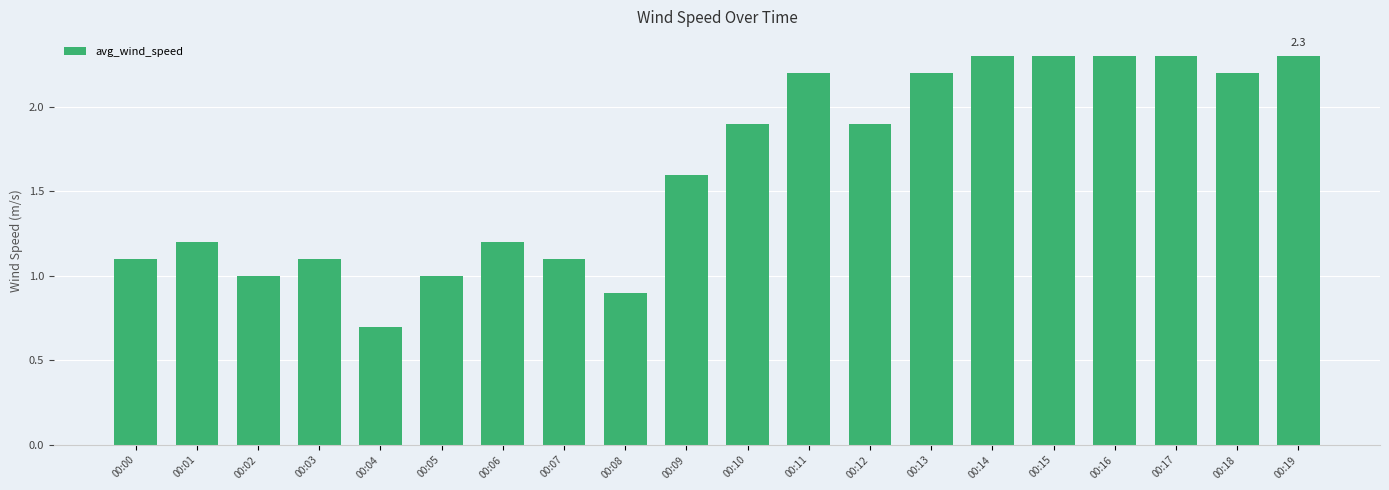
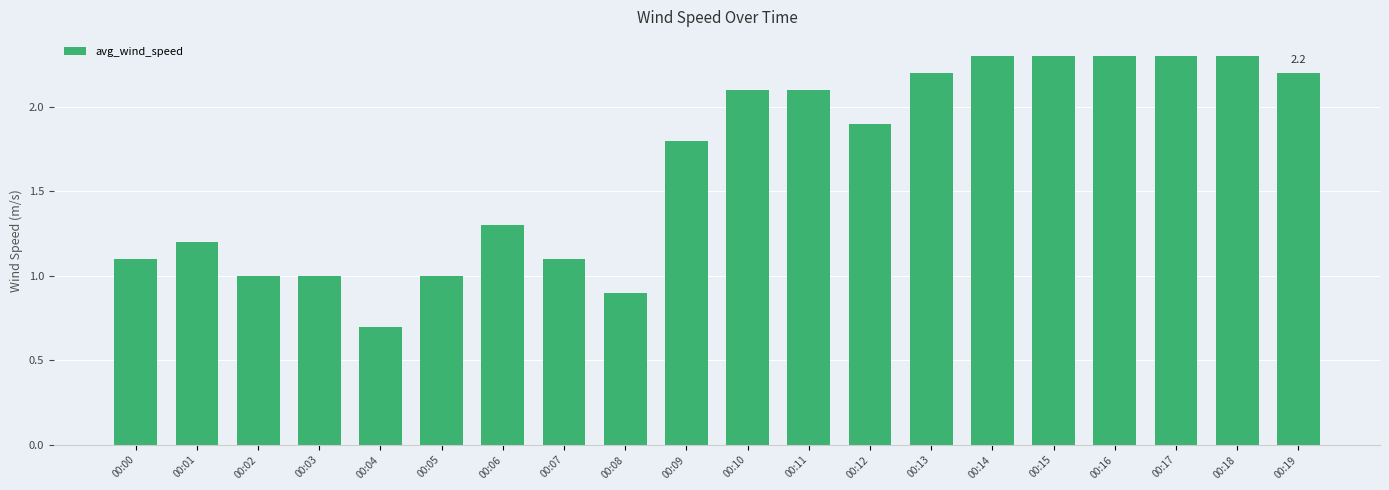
  {
-   "00:03": 1.1,
-   "00:06": 1.2,
-   "00:09": 1.6,
-   "00:10": 1.9,
-   "00:11": 2.2,
-   "00:18": 2.2,
-   "00:19": 2.3
+   "00:03": 1.0,
+   "00:06": 1.3,
+   "00:09": 1.8,
+   "00:10": 2.1,
+   "00:11": 2.1,
+   "00:18": 2.3,
+   "00:19": 2.2
  }
